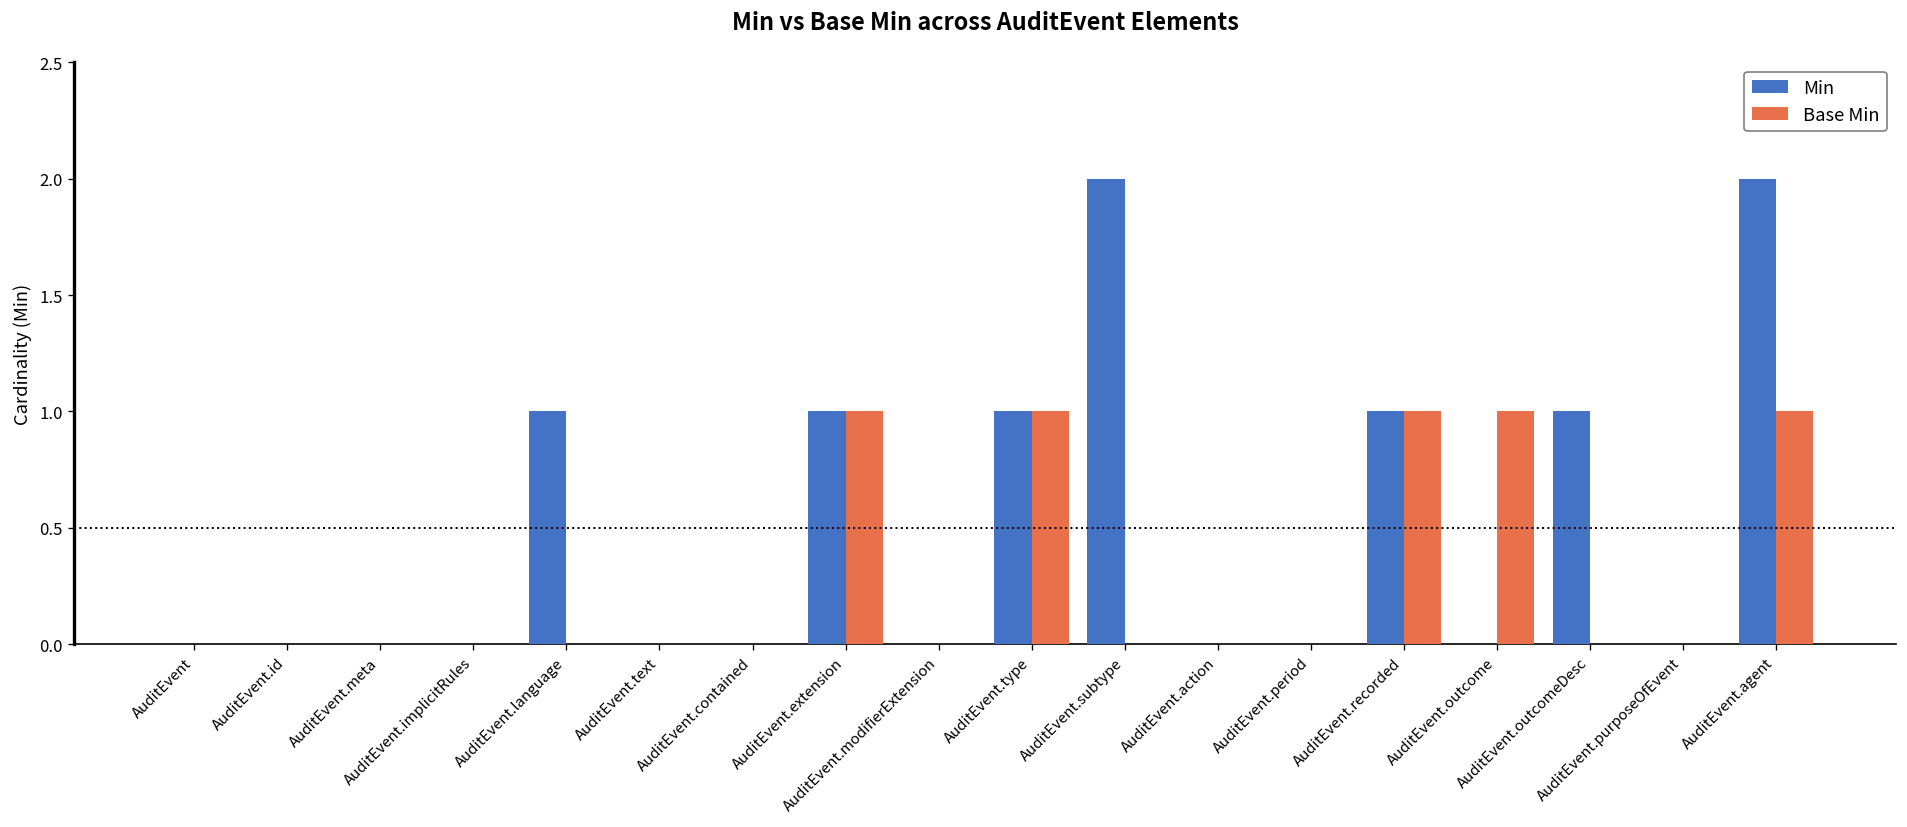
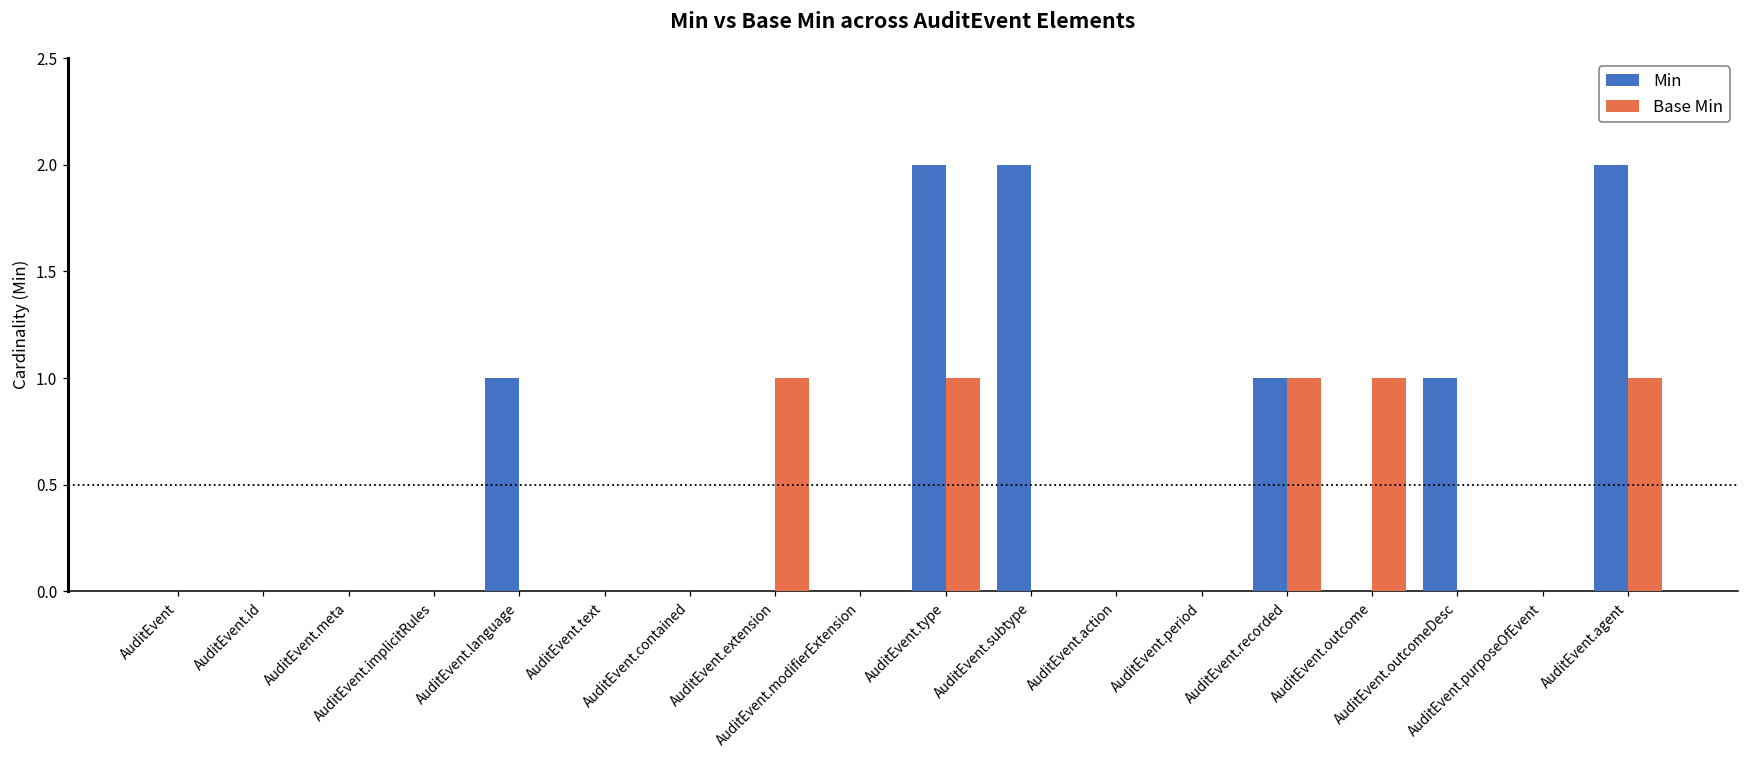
  {
    "Min": {
      "AuditEvent": 0,
      "AuditEvent.id": 0,
      "AuditEvent.meta": 0,
      "AuditEvent.implicitRules": 0,
      "AuditEvent.language": 1,
      "AuditEvent.text": 0,
      "AuditEvent.contained": 0,
-     "AuditEvent.extension": 1,
+     "AuditEvent.extension": 0,
      "AuditEvent.modifierExtension": 0,
-     "AuditEvent.type": 1,
+     "AuditEvent.type": 2,
      "AuditEvent.subtype": 2,
      "AuditEvent.action": 0,
      "AuditEvent.period": 0,
      "AuditEvent.recorded": 1,
      "AuditEvent.outcome": 0,
      "AuditEvent.outcomeDesc": 1,
      "AuditEvent.purposeOfEvent": 0,
      "AuditEvent.agent": 2
    },
    "Base Min": {
      "AuditEvent": 0,
      "AuditEvent.id": 0,
      "AuditEvent.meta": 0,
      "AuditEvent.implicitRules": 0,
      "AuditEvent.language": 0,
      "AuditEvent.text": 0,
      "AuditEvent.contained": 0,
      "AuditEvent.extension": 1,
      "AuditEvent.modifierExtension": 0,
      "AuditEvent.type": 1,
      "AuditEvent.subtype": 0,
      "AuditEvent.action": 0,
      "AuditEvent.period": 0,
      "AuditEvent.recorded": 1,
      "AuditEvent.outcome": 1,
      "AuditEvent.outcomeDesc": 0,
      "AuditEvent.purposeOfEvent": 0,
      "AuditEvent.agent": 1
    }
  }
